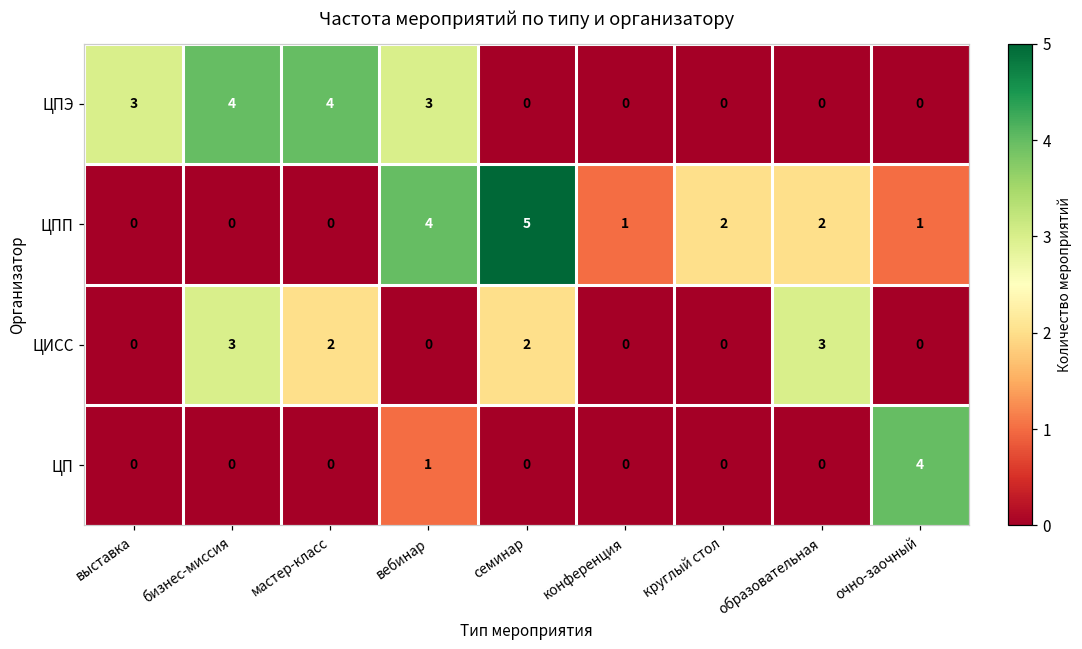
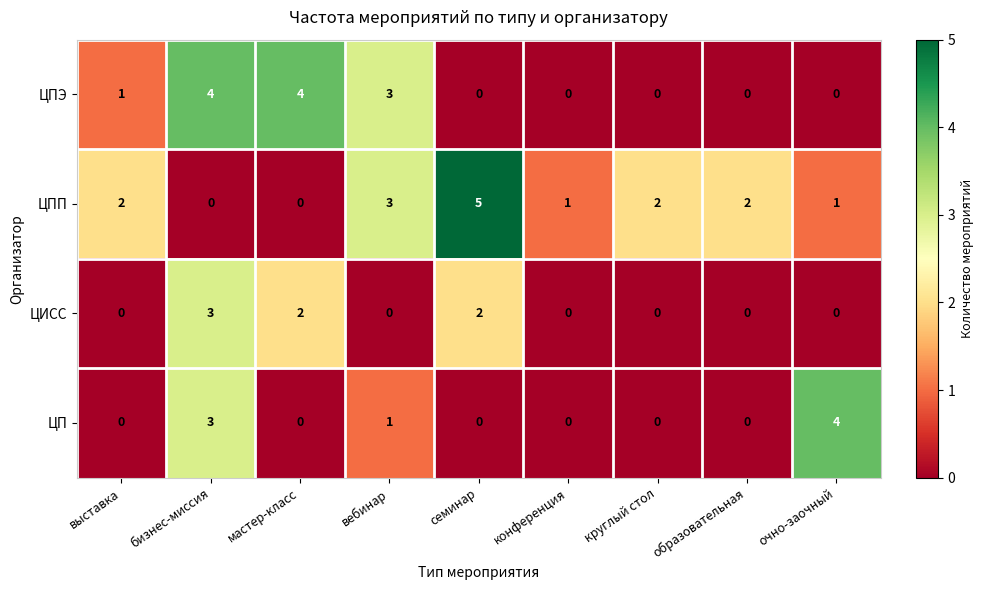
  {
    "ЦПЭ": {
-     "выставка": 3,
+     "выставка": 1,
      "бизнес-миссия": 4,
      "мастер-класс": 4,
      "вебинар": 3,
      "семинар": 0,
      "конференция": 0,
      "круглый стол": 0,
      "образовательная": 0,
      "очно-заочный": 0
    },
    "ЦПП": {
-     "выставка": 0,
+     "выставка": 2,
      "бизнес-миссия": 0,
      "мастер-класс": 0,
-     "вебинар": 4,
+     "вебинар": 3,
      "семинар": 5,
      "конференция": 1,
      "круглый стол": 2,
      "образовательная": 2,
      "очно-заочный": 1
    },
    "ЦИСС": {
      "выставка": 0,
      "бизнес-миссия": 3,
      "мастер-класс": 2,
      "вебинар": 0,
      "семинар": 2,
      "конференция": 0,
      "круглый стол": 0,
-     "образовательная": 3,
+     "образовательная": 0,
      "очно-заочный": 0
    },
    "ЦП": {
      "выставка": 0,
-     "бизнес-миссия": 0,
+     "бизнес-миссия": 3,
      "мастер-класс": 0,
      "вебинар": 1,
      "семинар": 0,
      "конференция": 0,
      "круглый стол": 0,
      "образовательная": 0,
      "очно-заочный": 4
    }
  }
